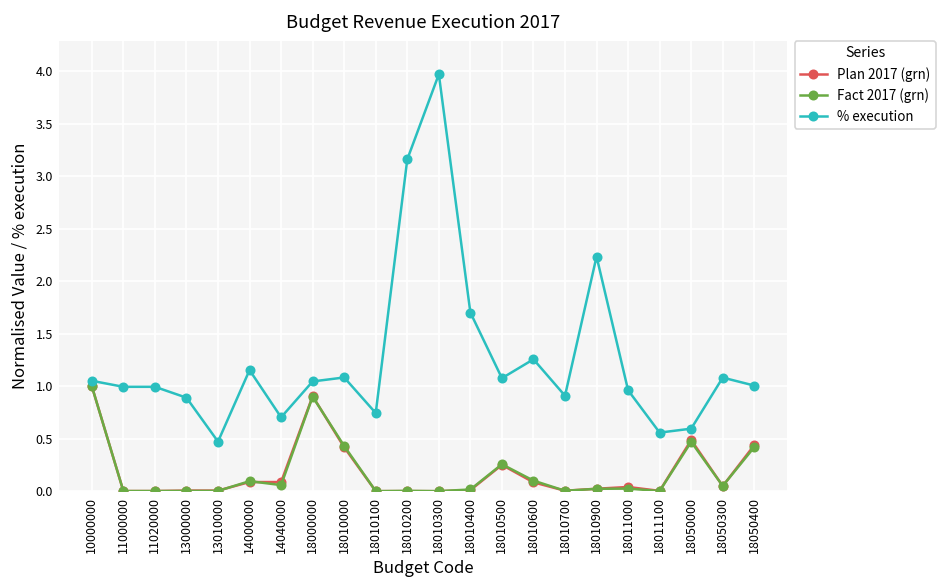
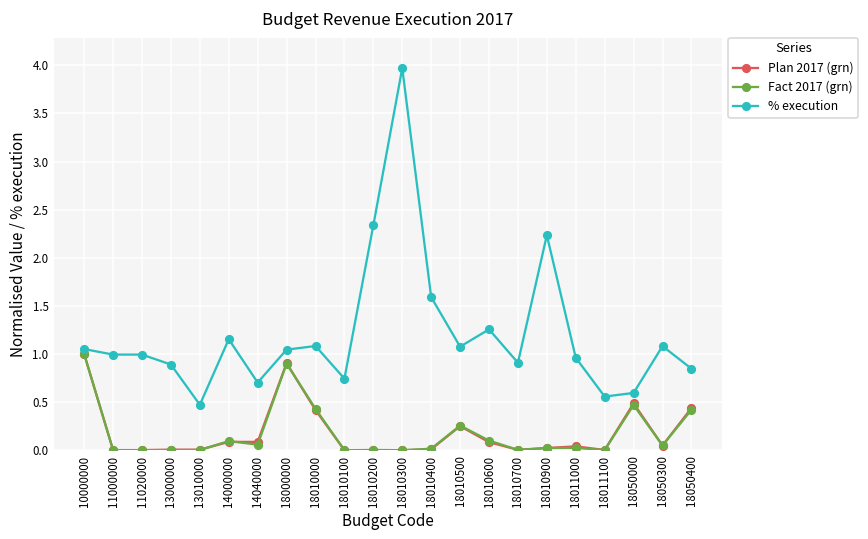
  {
    "% execution": {
      "10000000": 1.1,
      "11000000": 1.0,
      "11020000": 1.0,
      "13000000": 0.9,
      "13010000": 0.5,
      "14000000": 1.2,
      "14040000": 0.7,
      "18000000": 1.0,
      "18010000": 1.1,
      "18010100": 0.7,
-     "18010200": 3.2,
+     "18010200": 2.3,
      "18010300": 4.0,
-     "18010400": 1.7,
+     "18010400": 1.6,
      "18010500": 1.1,
      "18010600": 1.3,
      "18010700": 0.9,
      "18010900": 2.2,
      "18011000": 1.0,
      "18011100": 0.6,
      "18050000": 0.6,
      "18050300": 1.1,
-     "18050400": 1.0
+     "18050400": 0.8
    }
  }
